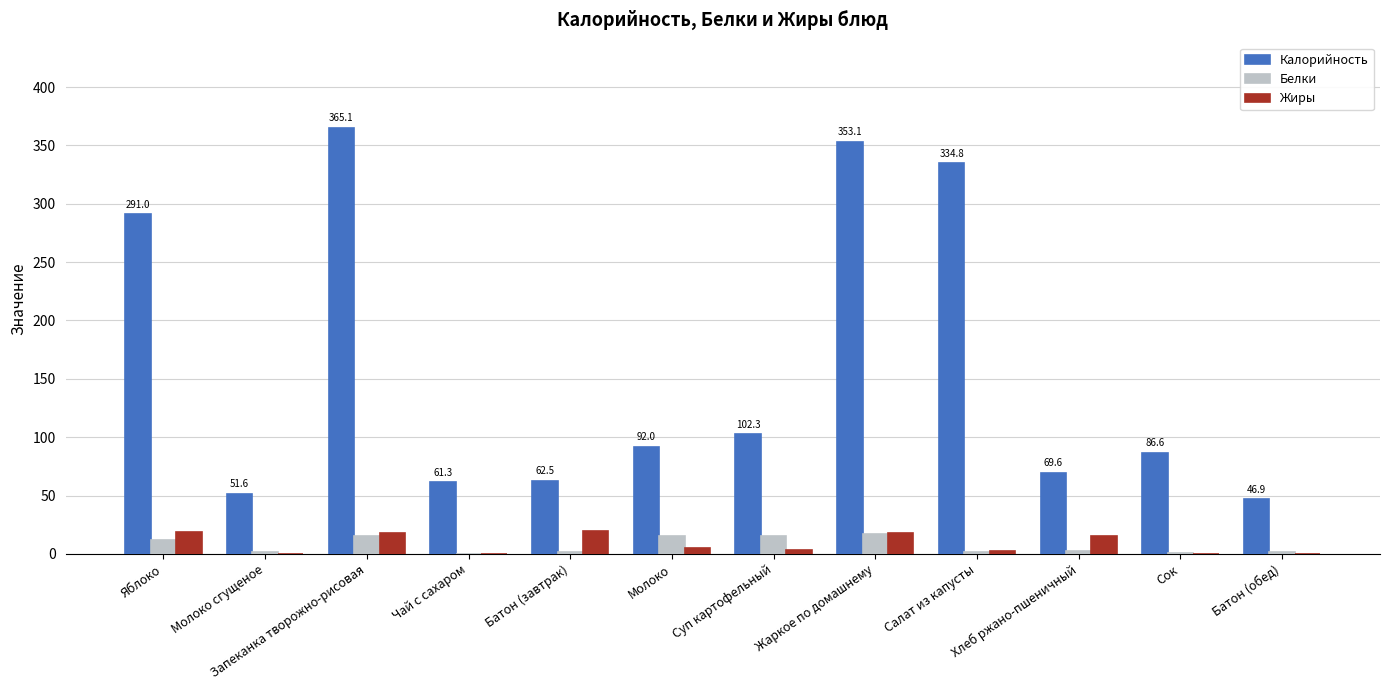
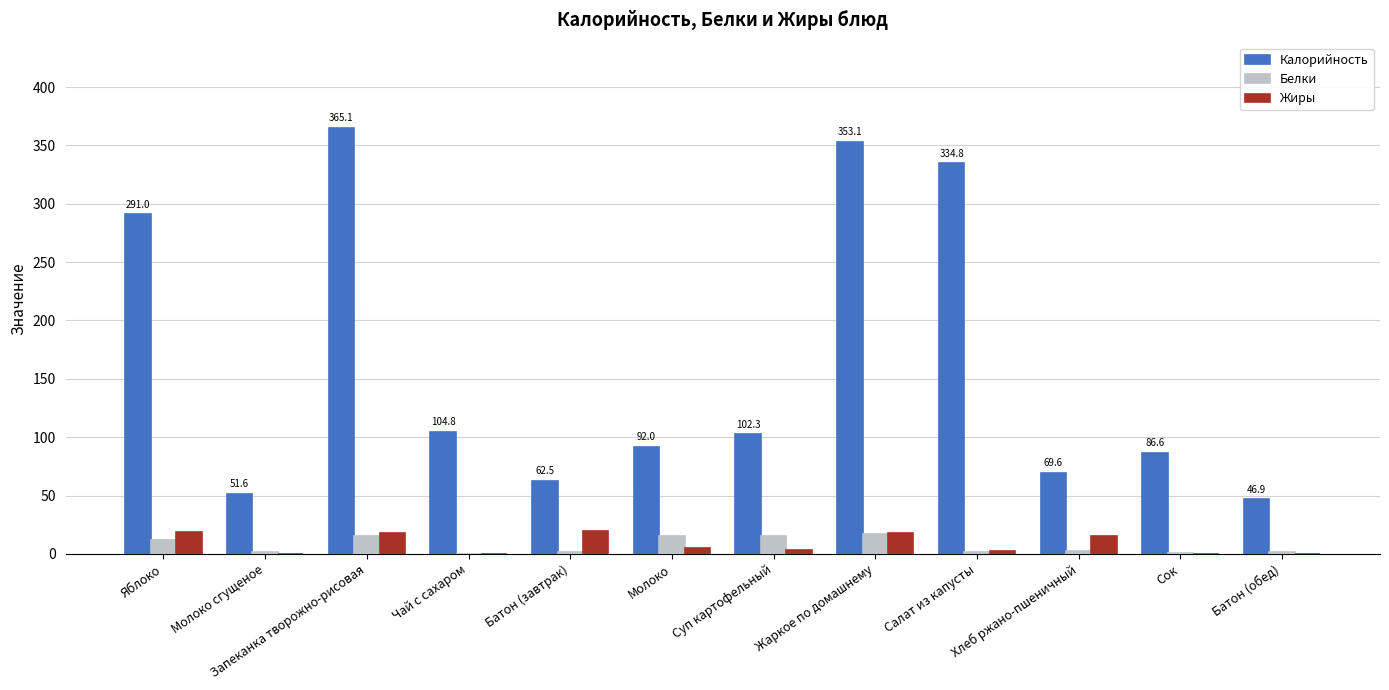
  {
    "Калорийность": {
      "Яблоко": 291.0,
      "Молоко сгущеное": 51.6,
      "Запеканка творожно-рисовая": 365.1,
-     "Чай с сахаром": 61.3,
+     "Чай с сахаром": 104.8,
      "Батон (завтрак)": 62.5,
      "Молоко": 92.0,
      "Суп картофельный": 102.3,
      "Жаркое по домашнему": 353.1,
      "Салат из капусты": 334.8,
      "Хлеб ржано-пшеничный": 69.6,
      "Сок": 86.6,
      "Батон (обед)": 46.9
    },
    "Белки": {
      "Яблоко": 12,
      "Запеканка творожно-рисовая": 15,
      "Молоко": 16,
      "Суп картофельный": 15,
      "Жаркое по домашнему": 17,
      "Хлеб ржано-пшеничный": 3
    },
    "Жиры": {
      "Яблоко": 19,
      "Молоко сгущеное": 0,
      "Запеканка творожно-рисовая": 17,
      "Батон (завтрак)": 20,
      "Молоко": 5,
      "Суп картофельный": 4,
      "Жаркое по домашнему": 18,
      "Салат из капусты": 2,
      "Хлеб ржано-пшеничный": 15
    }
  }
